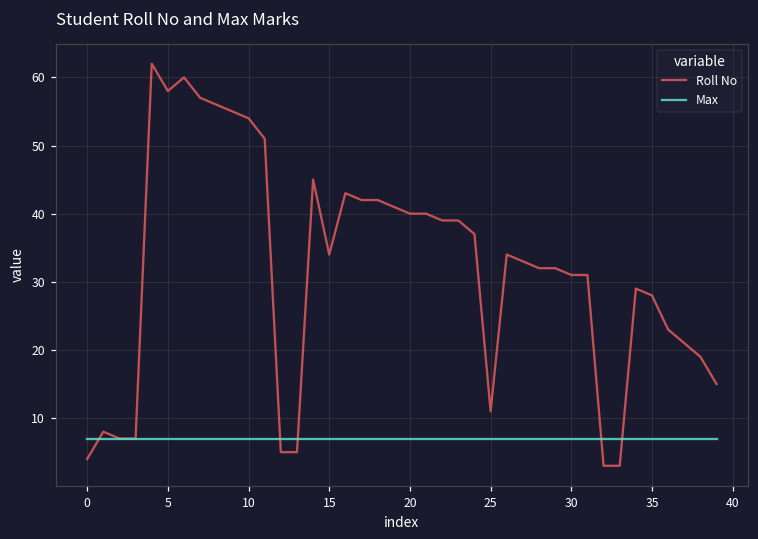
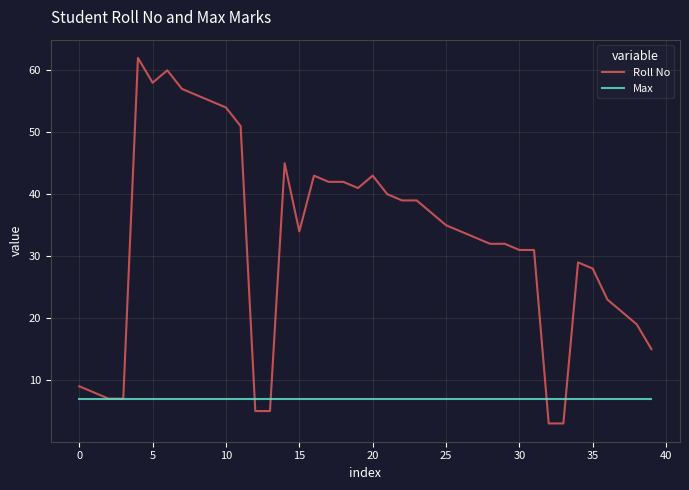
  {
    "Roll No": {
-     "0": 4,
+     "0": 9,
      "5": 58,
      "10": 54,
      "15": 34,
-     "20": 40,
-     "25": 11,
+     "20": 43,
+     "25": 35,
      "30": 31,
      "35": 28
    },
    "Max": {
      "0": 7,
      "5": 7,
      "10": 7,
      "15": 7,
      "20": 7,
      "25": 7,
      "30": 7,
      "35": 7
    }
  }
